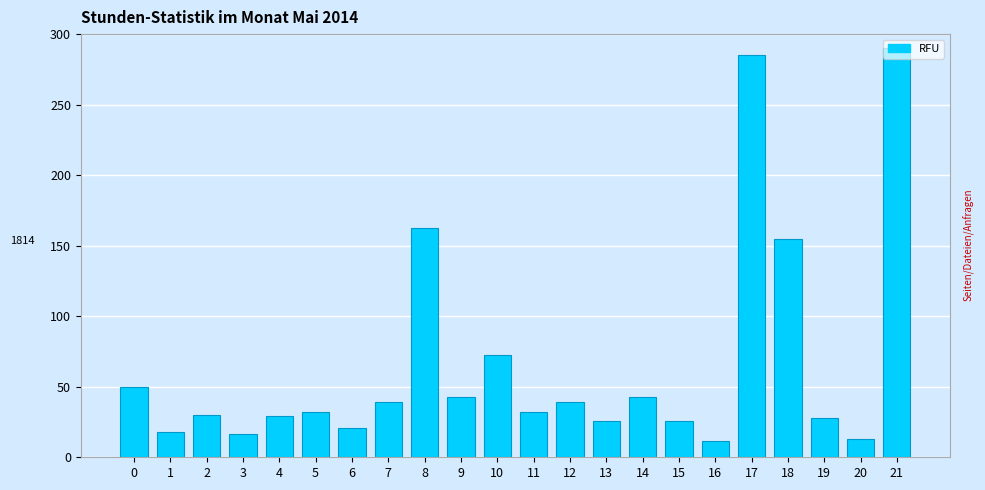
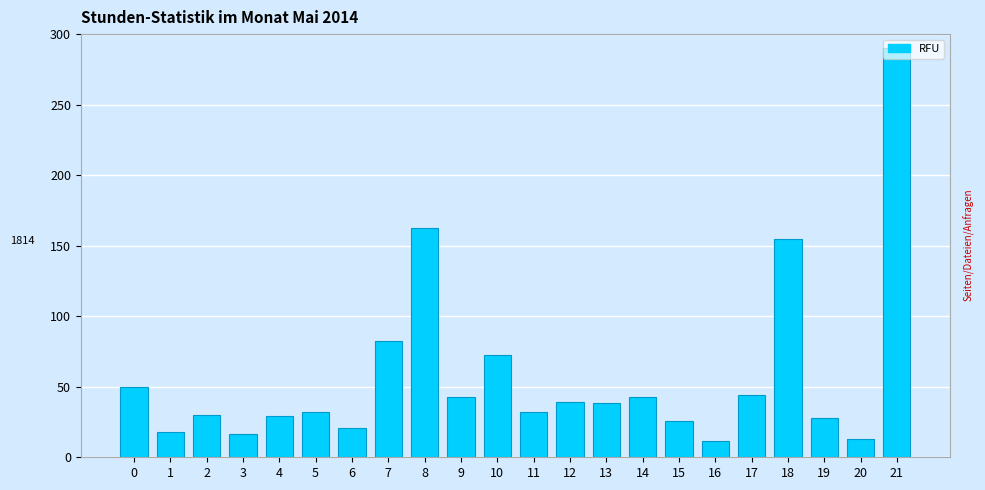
  {
    "0": 50,
    "1": 18,
    "2": 30,
    "3": 17,
    "4": 29,
    "5": 32,
    "6": 21,
-   "7": 39,
+   "7": 83,
    "8": 162,
    "9": 43,
    "10": 73,
    "11": 32,
    "12": 40,
-   "13": 26,
+   "13": 39,
    "14": 43,
    "15": 25,
    "16": 11,
-   "17": 286,
+   "17": 44,
    "18": 155,
    "19": 28,
    "20": 13
  }
